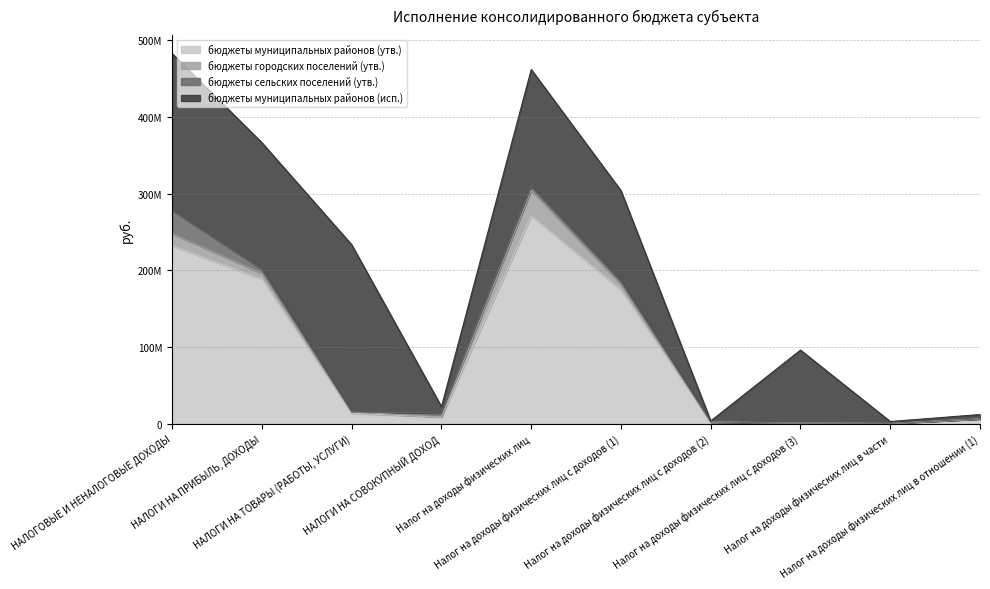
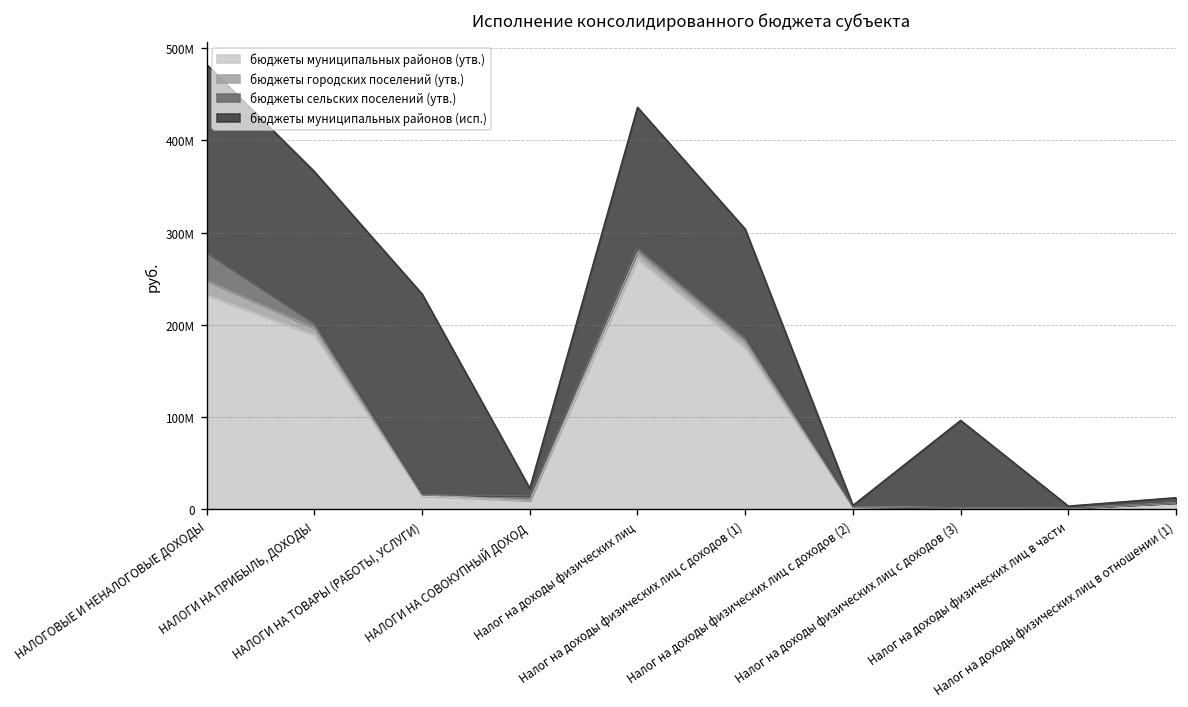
  {
    "бюджеты муниципальных районов (утв.)": {
      "НАЛОГОВЫЕ И НЕНАЛОГОВЫЕ ДОХОДЫ": 230000000,
      "НАЛОГИ НА ПРИБЫЛЬ, ДОХОДЫ": 190000000,
      "Налог на доходы физических лиц": 270000000,
      "Налог на доходы физических лиц с доходов (1)": 170000000
    },
    "бюджеты городских поселений (утв.)": {
      "НАЛОГОВЫЕ И НЕНАЛОГОВЫЕ ДОХОДЫ": 20000000,
      "НАЛОГИ НА ПРИБЫЛЬ, ДОХОДЫ": 10000000,
-     "Налог на доходы физических лиц": 30000000,
+     "Налог на доходы физических лиц": 10000000,
      "Налог на доходы физических лиц с доходов (1)": 10000000
    },
    "бюджеты сельских поселений (утв.)": {
      "НАЛОГОВЫЕ И НЕНАЛОГОВЫЕ ДОХОДЫ": 30000000,
      "НАЛОГИ НА ПРИБЫЛЬ, ДОХОДЫ": 10000000,
      "НАЛОГИ НА СОВОКУПНЫЙ ДОХОД": 0,
      "Налог на доходы физических лиц": 10000000,
      "Налог на доходы физических лиц с доходов (1)": 0
    },
    "бюджеты муниципальных районов (исп.)": {
      "НАЛОГОВЫЕ И НЕНАЛОГОВЫЕ ДОХОДЫ": 200000000,
      "НАЛОГИ НА ПРИБЫЛЬ, ДОХОДЫ": 160000000,
      "НАЛОГИ НА ТОВАРЫ (РАБОТЫ, УСЛУГИ)": 220000000,
      "НАЛОГИ НА СОВОКУПНЫЙ ДОХОД": 10000000,
      "Налог на доходы физических лиц": 150000000,
      "Налог на доходы физических лиц с доходов (1)": 120000000,
      "Налог на доходы физических лиц с доходов (3)": 100000000,
      "Налог на доходы физических лиц в отношении (1)": 10000000
    }
  }
